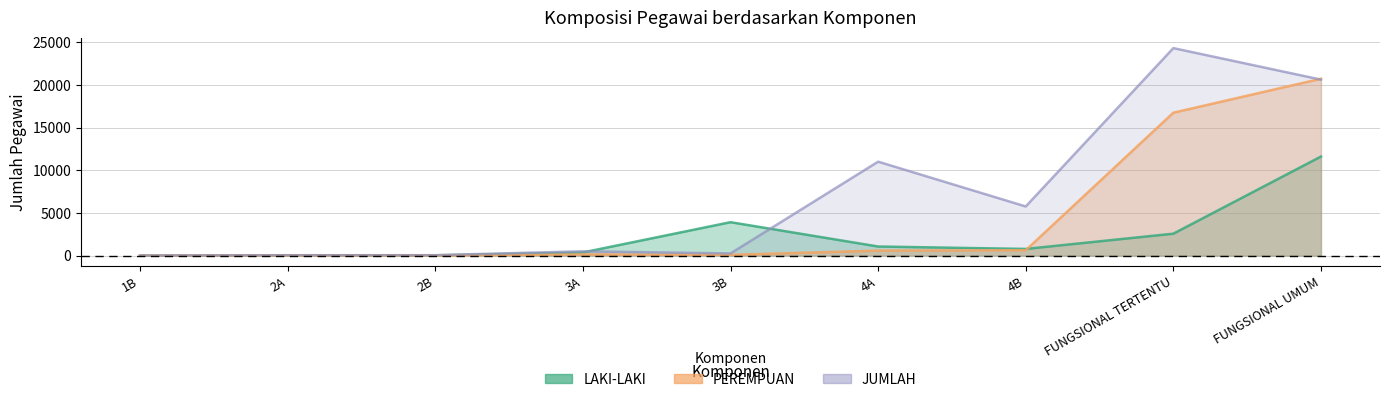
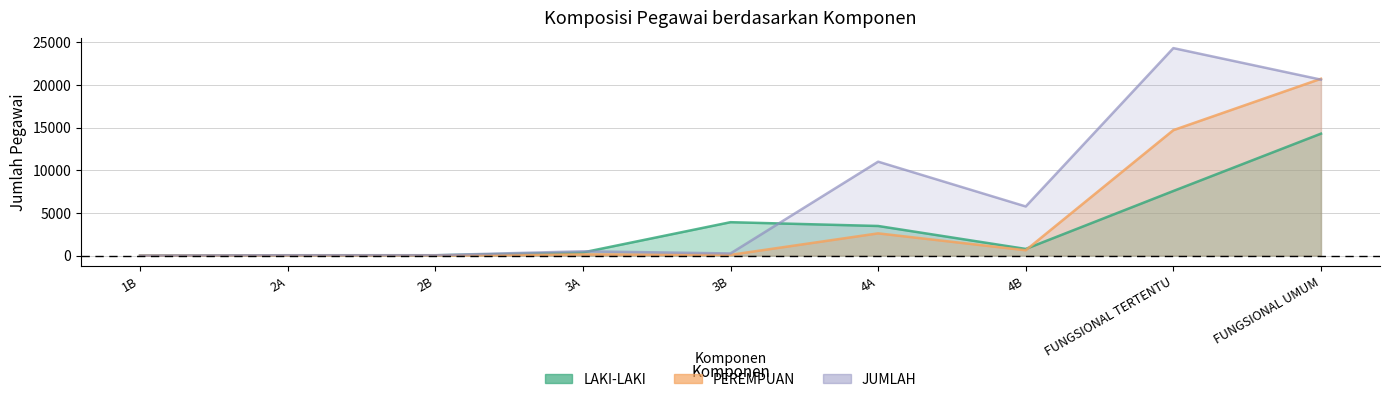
  {
    "LAKI-LAKI": {
      "3B": 4000,
-     "4A": 1000,
-     "FUNGSIONAL TERTENTU": 3000,
-     "FUNGSIONAL UMUM": 12000
+     "4A": 3000,
+     "FUNGSIONAL TERTENTU": 8000,
+     "FUNGSIONAL UMUM": 14000
    },
    "PEREMPUAN": {
-     "4A": 1000,
-     "FUNGSIONAL TERTENTU": 17000
+     "4A": 3000,
+     "FUNGSIONAL TERTENTU": 15000
    },
    "JUMLAH": {
      "4A": 11000,
      "4B": 6000,
      "FUNGSIONAL TERTENTU": 24000
    }
  }
